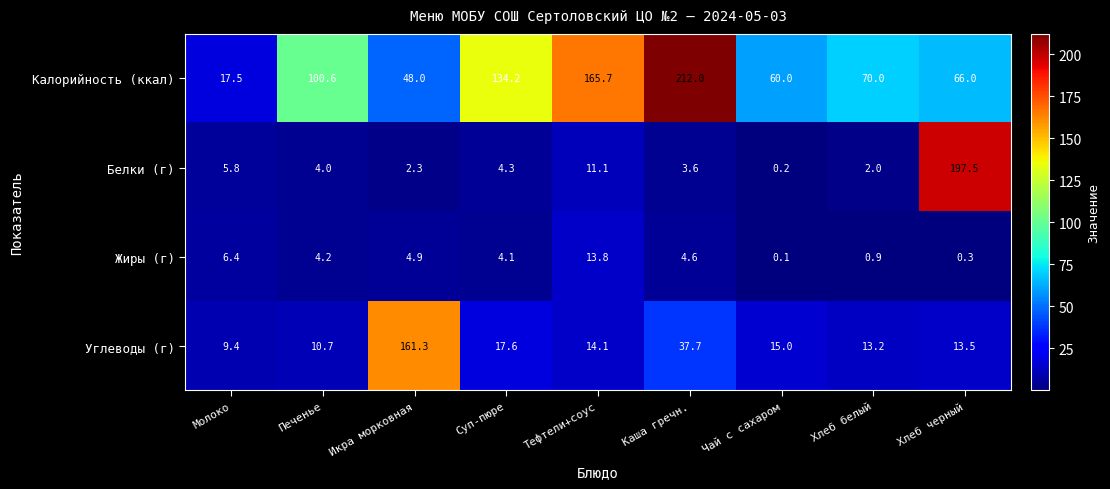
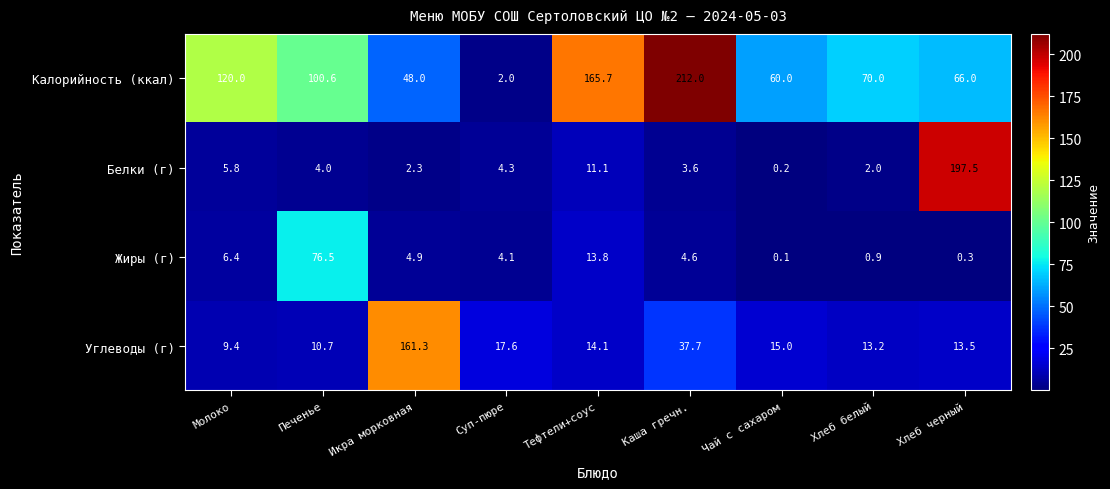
  {
    "Калорийность (ккал)": {
-     "Молоко": 17.5,
+     "Молоко": 120.0,
      "Печенье": 100.6,
      "Икра морковная": 48.0,
-     "Суп-пюре": 134.2,
+     "Суп-пюре": 2.0,
      "Тефтели+соус": 165.7,
      "Каша гречн.": 212.0,
      "Чай с сахаром": 60.0,
      "Хлеб белый": 70.0,
      "Хлеб черный": 66.0
    },
    "Белки (г)": {
      "Молоко": 5.8,
      "Печенье": 4.0,
      "Икра морковная": 2.3,
      "Суп-пюре": 4.3,
      "Тефтели+соус": 11.1,
      "Каша гречн.": 3.6,
      "Чай с сахаром": 0.2,
      "Хлеб белый": 2.0,
      "Хлеб черный": 197.5
    },
    "Жиры (г)": {
      "Молоко": 6.4,
-     "Печенье": 4.2,
+     "Печенье": 76.5,
      "Икра морковная": 4.9,
      "Суп-пюре": 4.1,
      "Тефтели+соус": 13.8,
      "Каша гречн.": 4.6,
      "Чай с сахаром": 0.1,
      "Хлеб белый": 0.9,
      "Хлеб черный": 0.3
    },
    "Углеводы (г)": {
      "Молоко": 9.4,
      "Печенье": 10.7,
      "Икра морковная": 161.3,
      "Суп-пюре": 17.6,
      "Тефтели+соус": 14.1,
      "Каша гречн.": 37.7,
      "Чай с сахаром": 15.0,
      "Хлеб белый": 13.2,
      "Хлеб черный": 13.5
    }
  }
